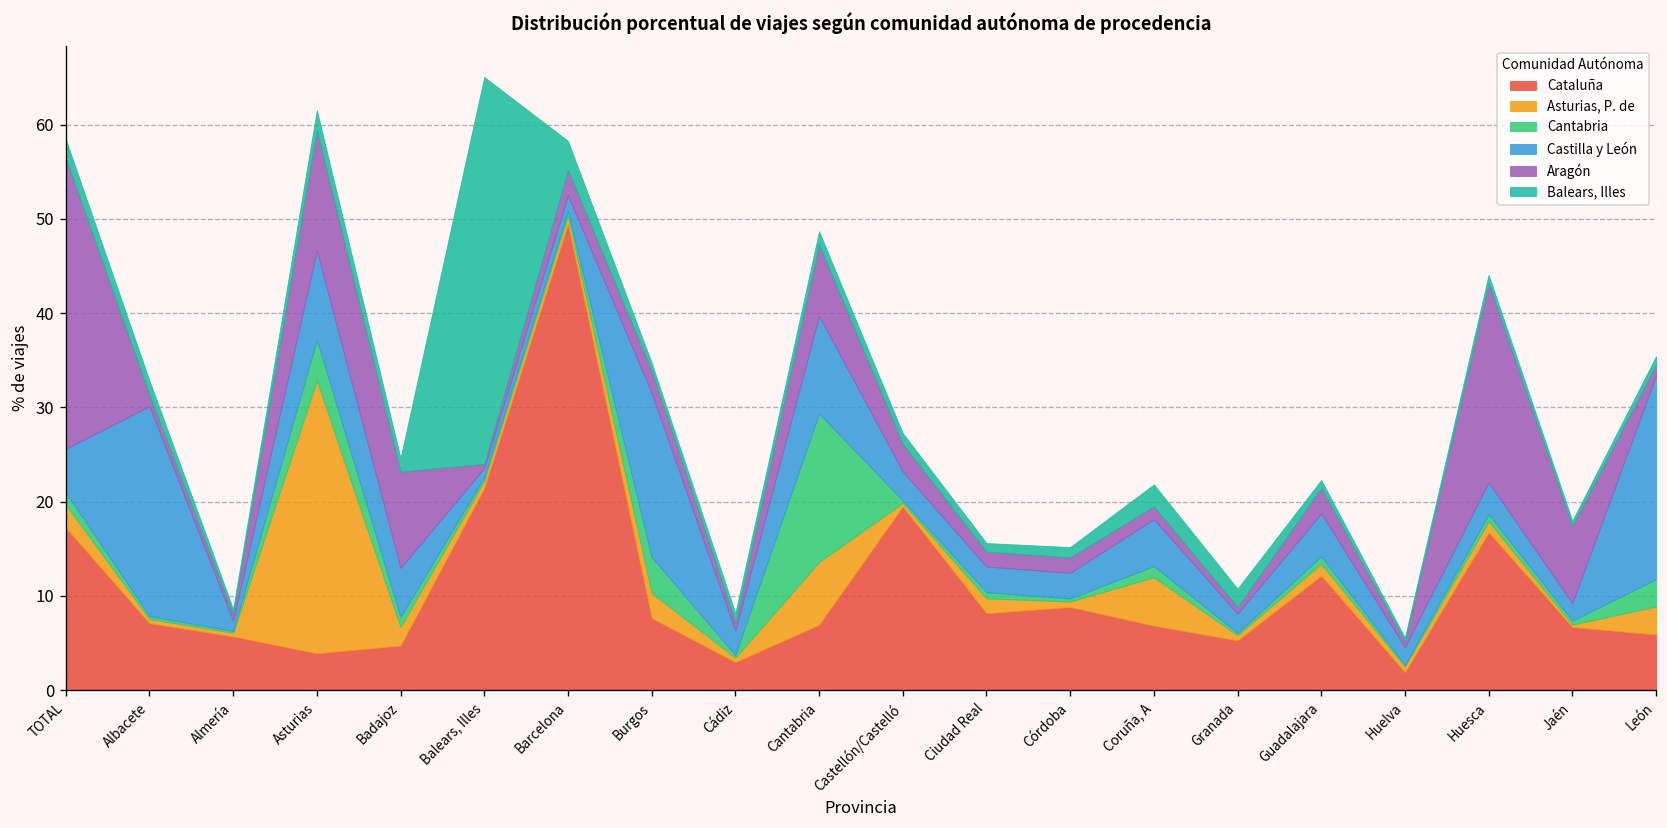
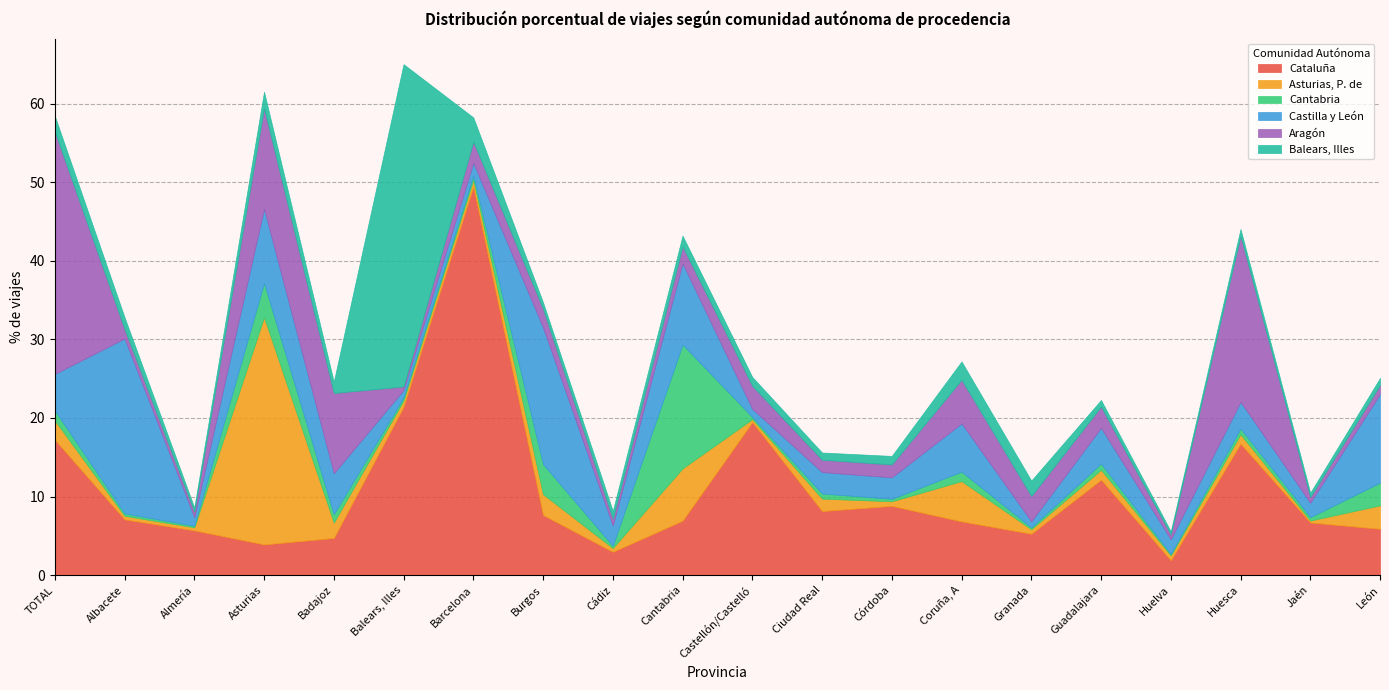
  {
    "Cataluña": {
      "TOTAL": 17,
      "Albacete": 7,
      "Almería": 6,
      "Asturias": 4,
      "Badajoz": 5,
      "Balears, Illes": 21,
      "Barcelona": 49,
      "Burgos": 8,
      "Cádiz": 3,
      "Cantabria": 7,
      "Castellón/Castelló": 19,
      "Ciudad Real": 8,
      "Córdoba": 9,
      "Coruña, A": 7,
      "Granada": 5,
      "Guadalajara": 12,
      "Huelva": 2,
      "Huesca": 17,
      "León": 6
    },
    "Asturias, P. de": {
      "TOTAL": 2,
      "Asturias": 29,
      "Badajoz": 2,
      "Balears, Illes": 1,
      "Barcelona": 1,
      "Burgos": 3,
      "Cantabria": 7,
      "Ciudad Real": 2,
      "Coruña, A": 5,
      "Guadalajara": 1,
      "Huesca": 1,
      "León": 3
    },
    "Castilla y León": {
      "TOTAL": 5,
      "Albacete": 22,
      "Almería": 1,
      "Asturias": 9,
      "Badajoz": 5,
      "Balears, Illes": 1,
      "Barcelona": 2,
      "Burgos": 17,
      "Cádiz": 3,
      "Cantabria": 10,
-     "Castellón/Castelló": 3,
+     "Castellón/Castelló": 1,
      "Ciudad Real": 3,
      "Córdoba": 3,
-     "Coruña, A": 5,
-     "Granada": 2,
+     "Coruña, A": 6,
+     "Granada": 1,
      "Guadalajara": 5,
      "Huelva": 2,
      "Huesca": 3,
      "Jaén": 2,
-     "León": 22
+     "León": 11
    },
    "Aragón": {
      "TOTAL": 31,
      "Albacete": 1,
      "Almería": 1,
      "Asturias": 13,
      "Badajoz": 10,
      "Balears, Illes": 0,
      "Barcelona": 3,
      "Burgos": 2,
      "Cádiz": 1,
-     "Cantabria": 8,
+     "Cantabria": 2,
      "Castellón/Castelló": 3,
      "Ciudad Real": 2,
      "Córdoba": 2,
-     "Coruña, A": 1,
-     "Granada": 1,
+     "Coruña, A": 6,
+     "Granada": 3,
      "Guadalajara": 3,
      "Huelva": 1,
      "Huesca": 21,
-     "Jaén": 8,
+     "Jaén": 1,
      "León": 1
    }
  }
